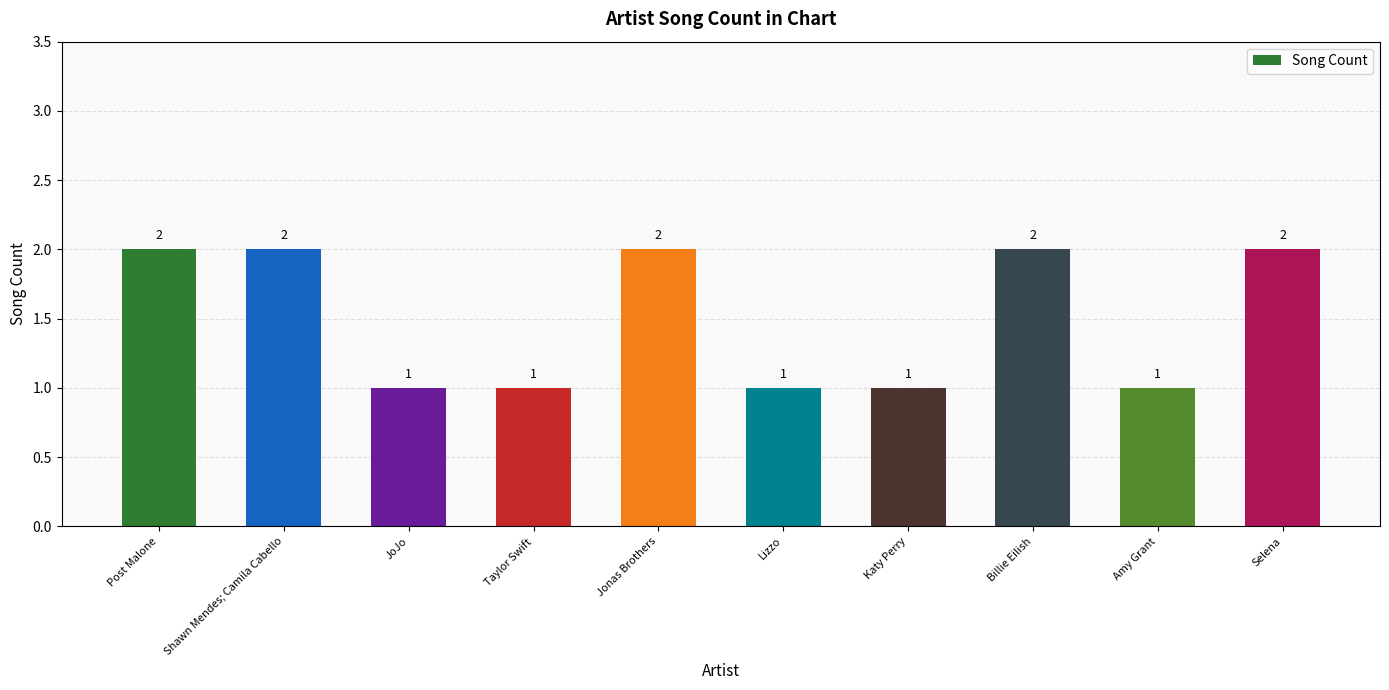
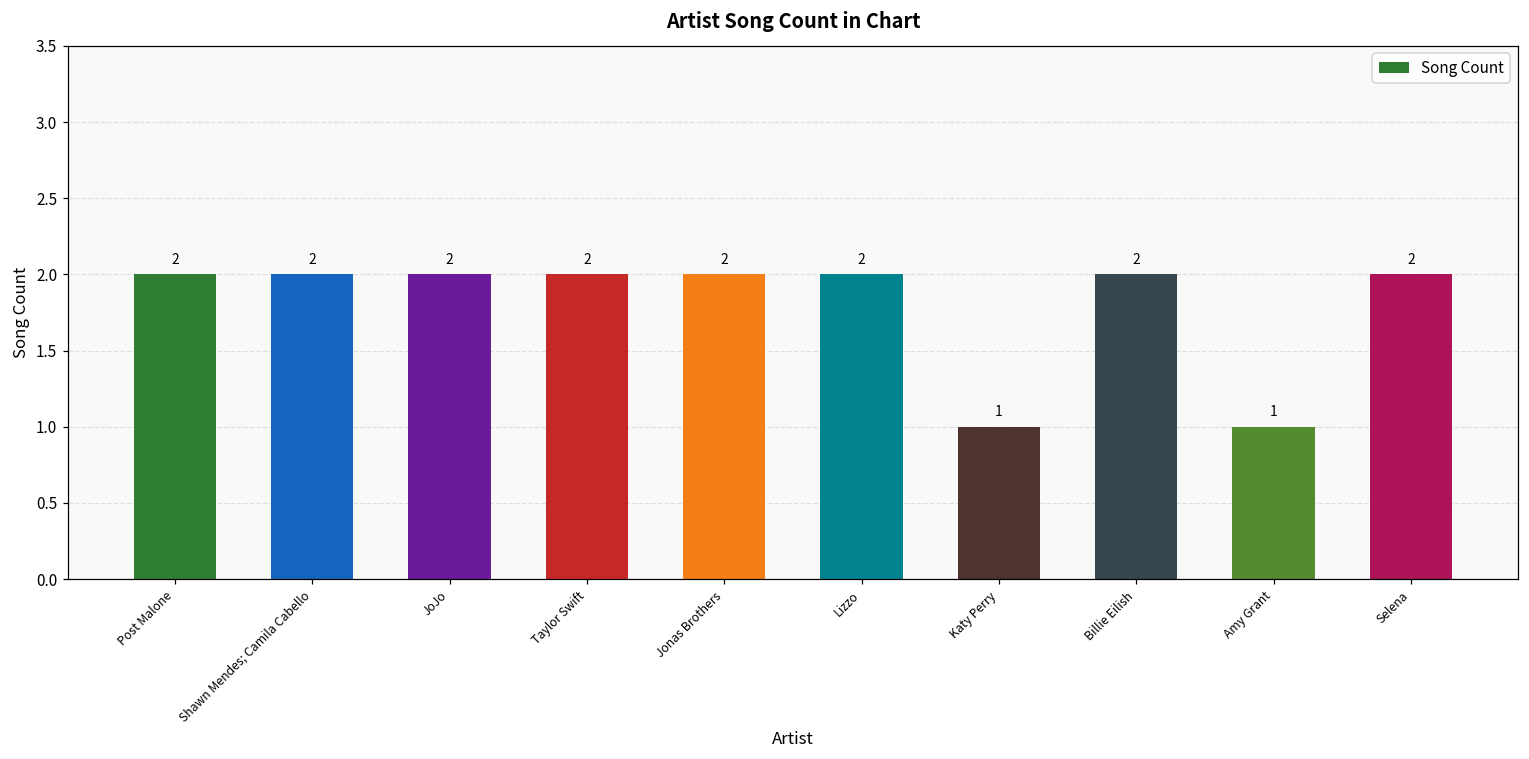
  {
    "Post Malone": 2,
    "Shawn Mendes; Camila Cabello": 2,
-   "JoJo": 1,
-   "Taylor Swift": 1,
+   "JoJo": 2,
+   "Taylor Swift": 2,
    "Jonas Brothers": 2,
-   "Lizzo": 1,
+   "Lizzo": 2,
    "Katy Perry": 1,
    "Billie Eilish": 2,
    "Amy Grant": 1,
    "Selena": 2
  }
